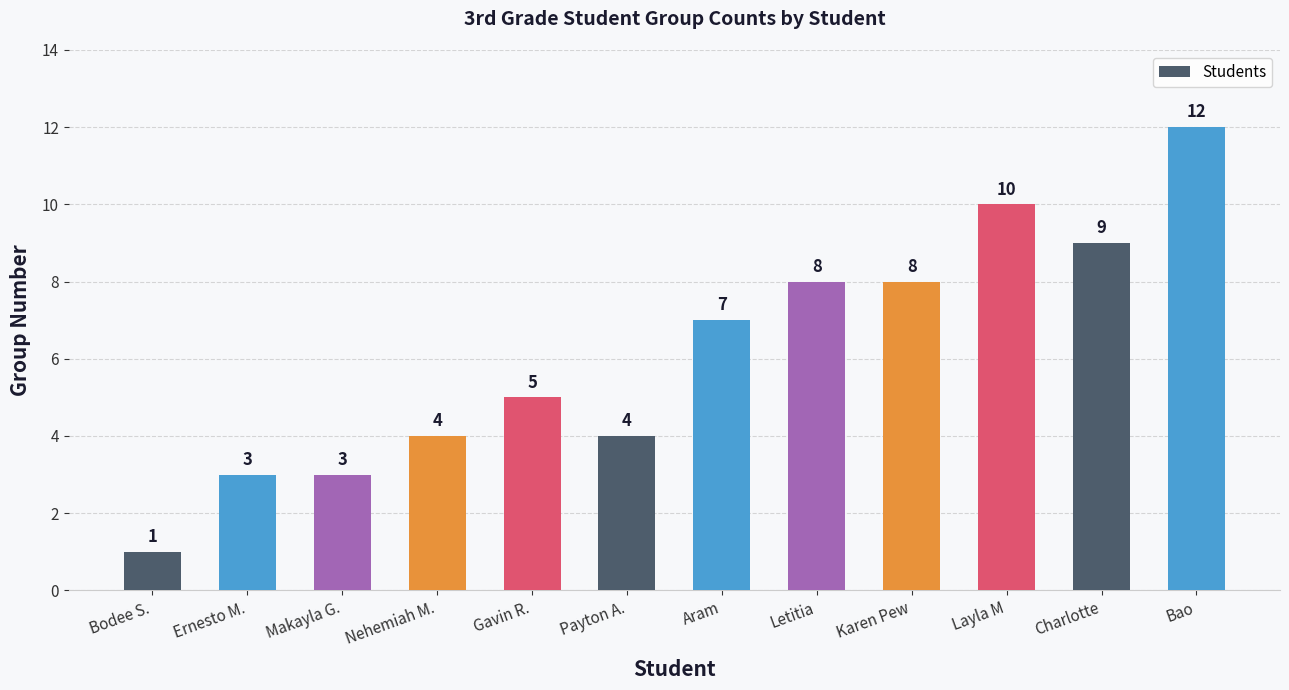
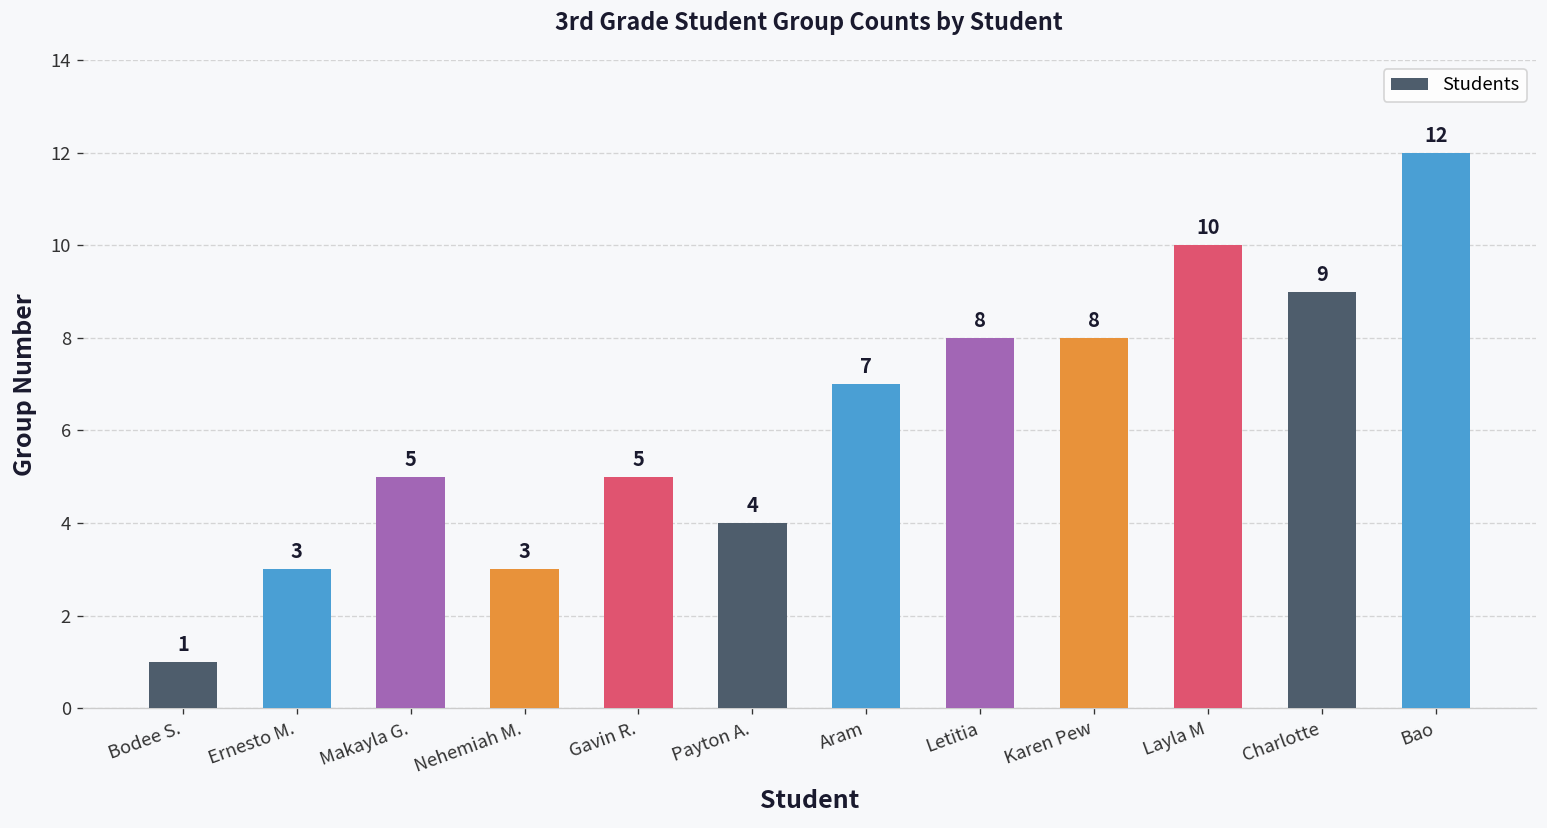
  {
    "Bodee S.": 1,
    "Ernesto M.": 3,
-   "Makayla G.": 3,
-   "Nehemiah M.": 4,
+   "Makayla G.": 5,
+   "Nehemiah M.": 3,
    "Gavin R.": 5,
    "Payton A.": 4,
    "Aram": 7,
    "Letitia": 8,
    "Karen Pew": 8,
    "Layla M": 10,
    "Charlotte": 9,
    "Bao": 12
  }
